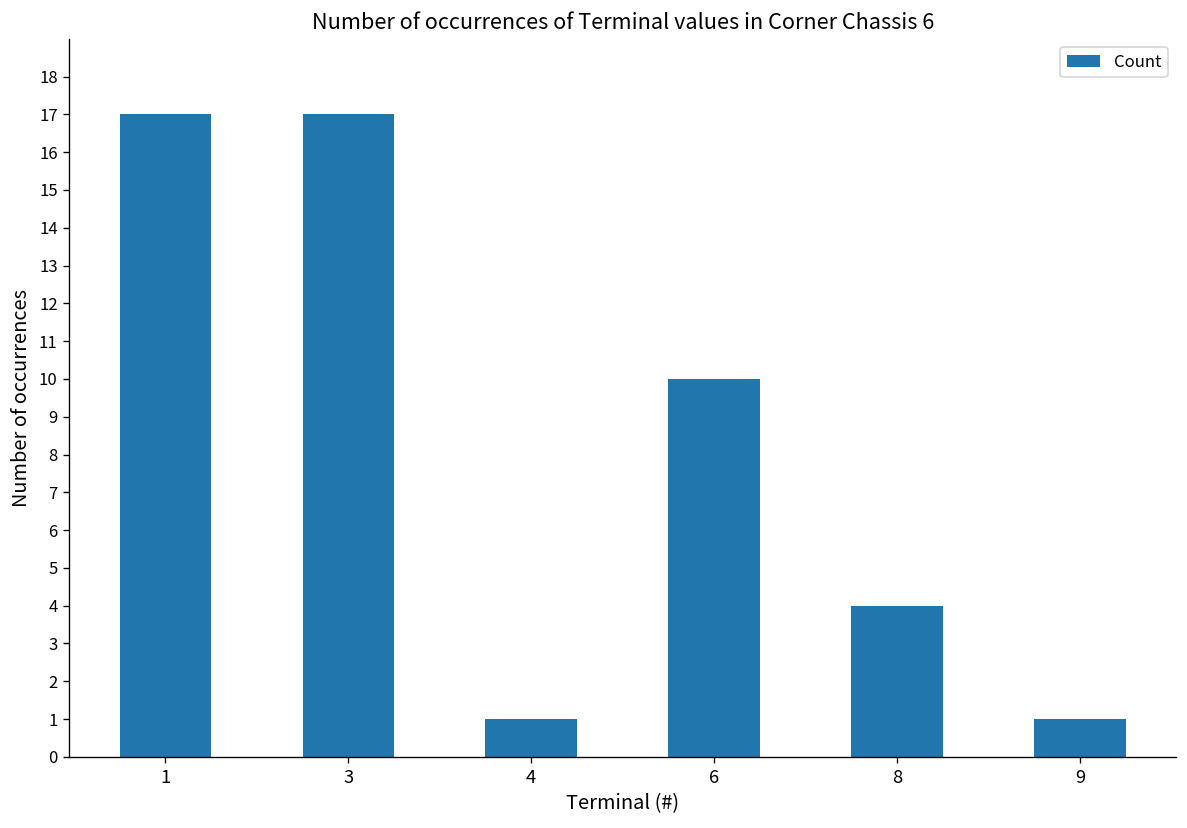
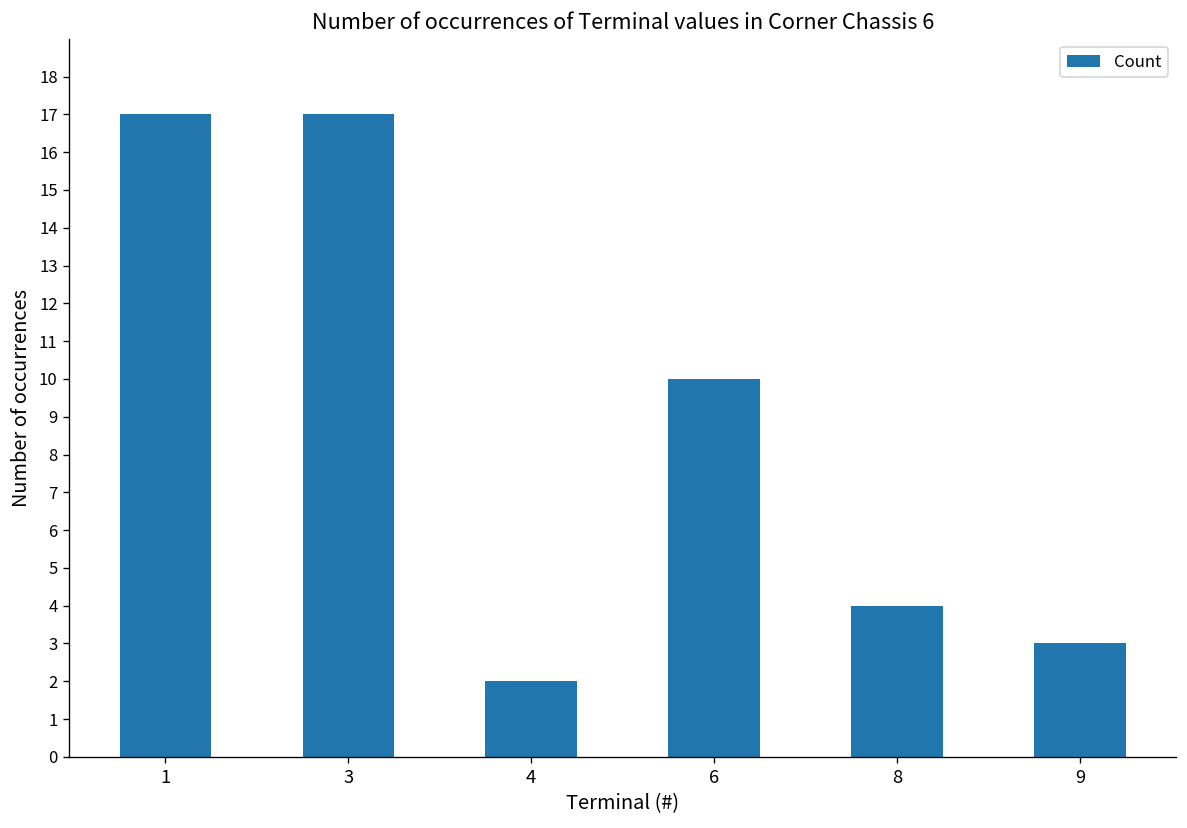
  {
    "1": 17,
    "3": 17,
-   "4": 1,
+   "4": 2,
    "6": 10,
    "8": 4,
-   "9": 1
+   "9": 3
  }
